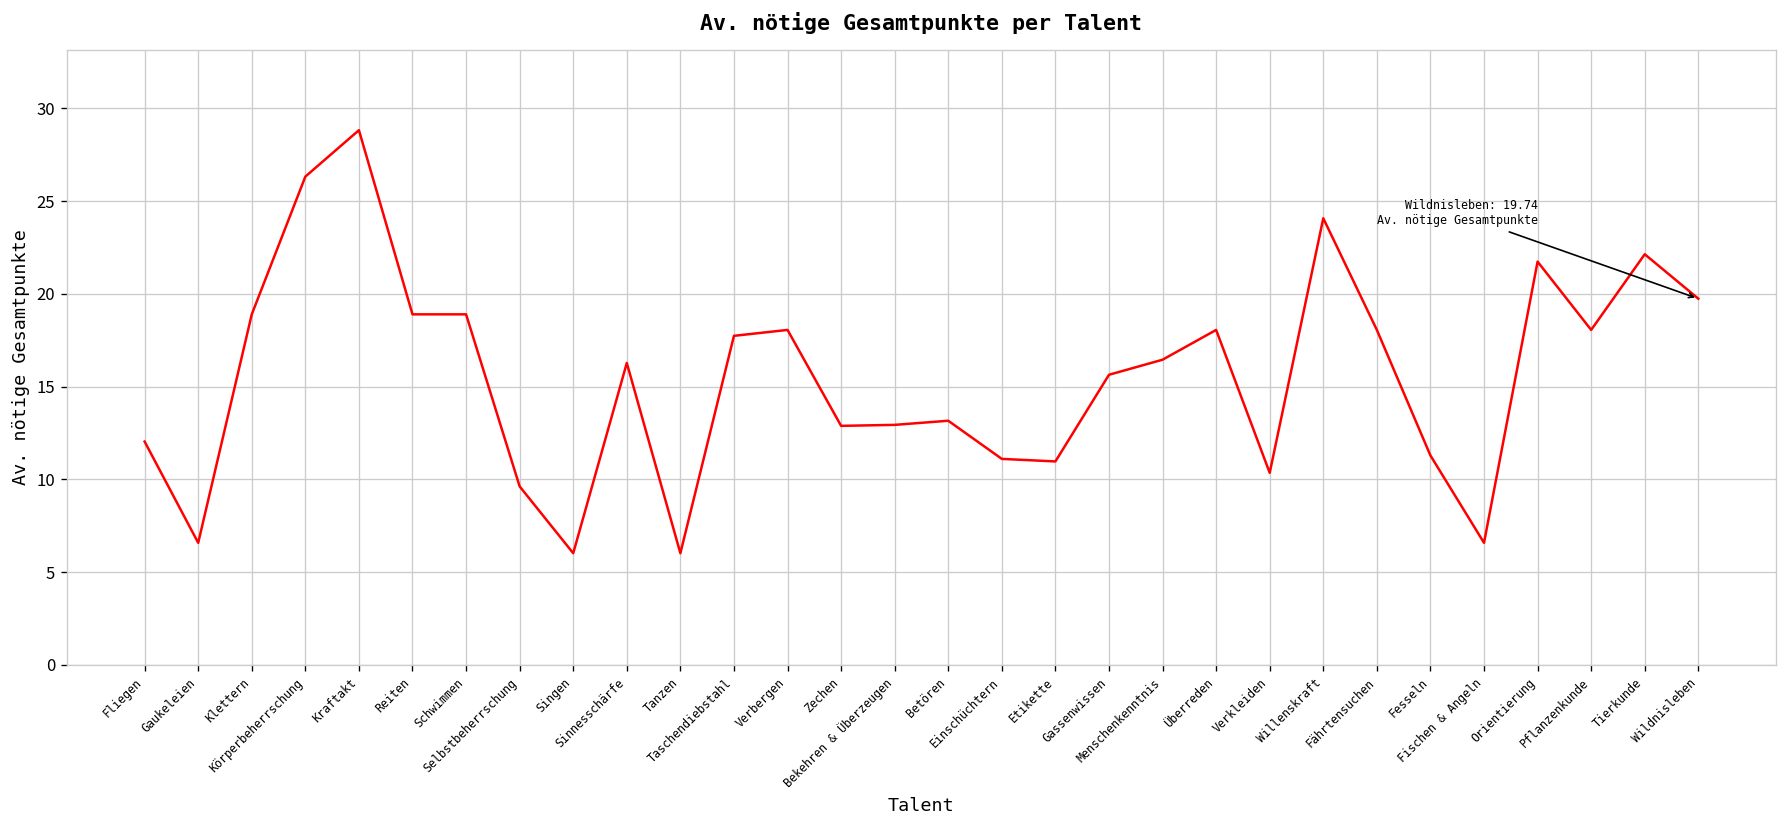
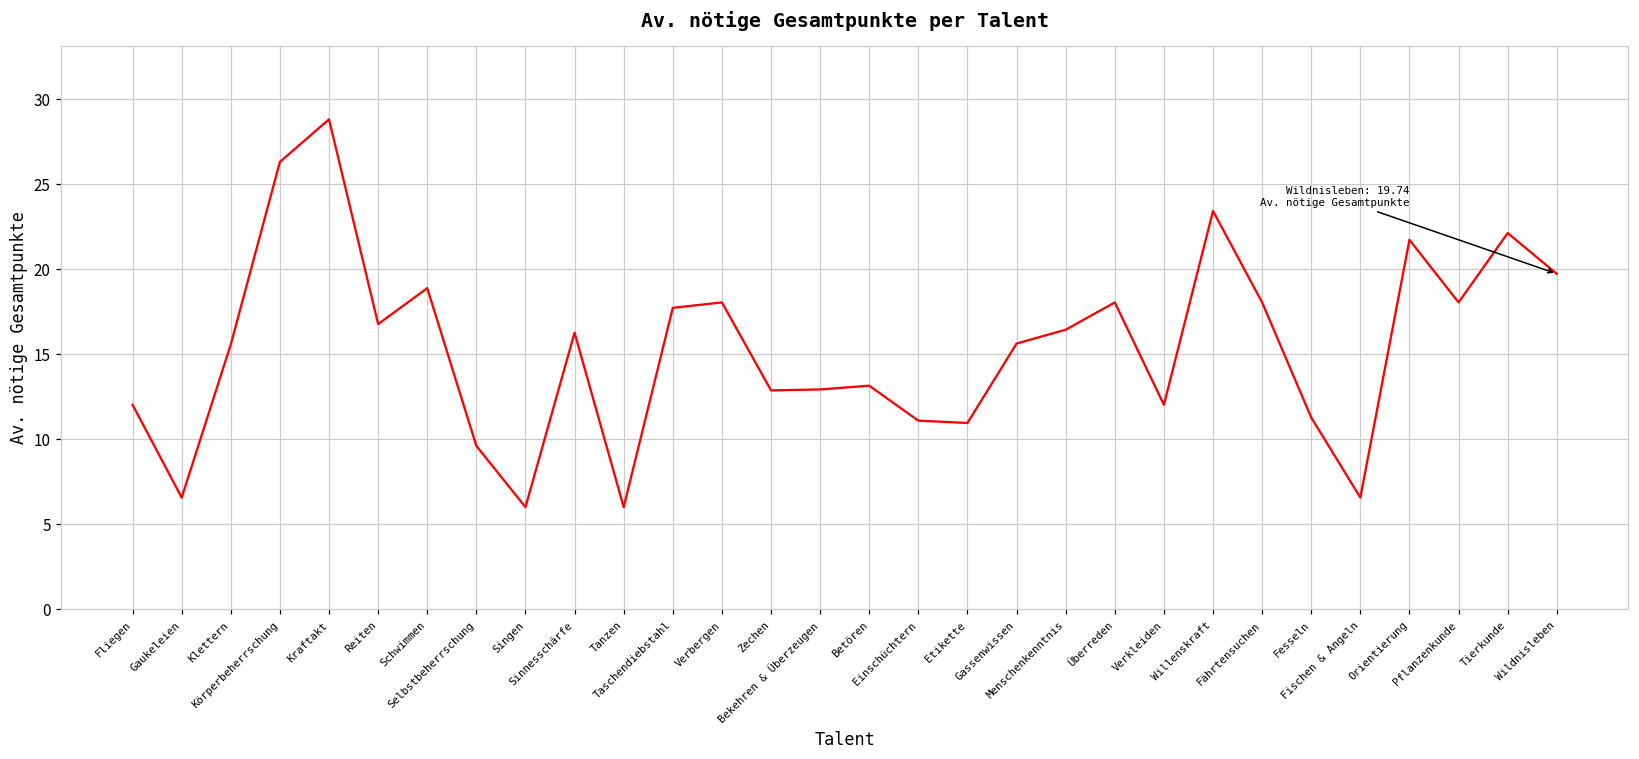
  {
    "Fliegen": 12.0,
    "Gaukeleien": 6.6,
-   "Klettern": 18.9,
+   "Klettern": 15.6,
    "Körperbeherrschung": 26.3,
    "Kraftakt": 28.8,
-   "Reiten": 18.9,
+   "Reiten": 16.8,
    "Schwimmen": 18.9,
    "Selbstbeherrschung": 9.6,
    "Singen": 6.0,
    "Sinnesschärfe": 16.3,
    "Tanzen": 6.0,
    "Taschendiebstahl": 17.7,
    "Verbergen": 18.1,
    "Zechen": 12.9,
    "Bekehren & Überzeugen": 12.9,
    "Betören": 13.2,
    "Einschüchtern": 11.1,
    "Etikette": 11.0,
    "Gassenwissen": 15.6,
    "Menschenkenntnis": 16.4,
    "Überreden": 18.1,
-   "Verkleiden": 10.4,
-   "Willenskraft": 24.1,
+   "Verkleiden": 12.0,
+   "Willenskraft": 23.4,
    "Fährtensuchen": 18.1,
    "Fesseln": 11.3,
    "Fischen & Angeln": 6.6,
    "Pflanzenkunde": 18.1,
    "Wildnisleben": 19.7
  }
